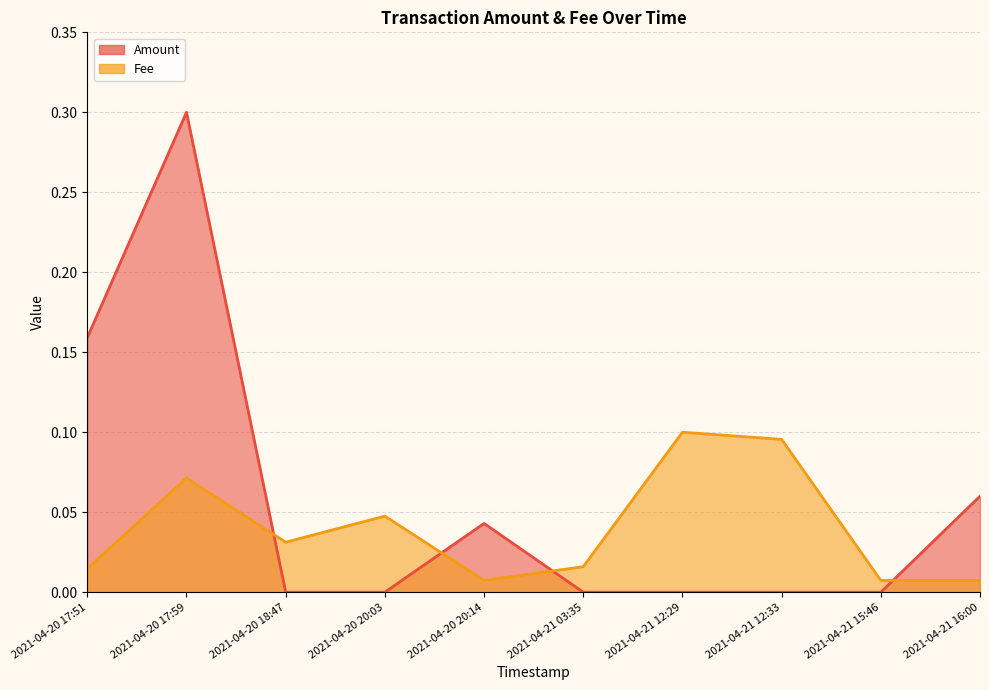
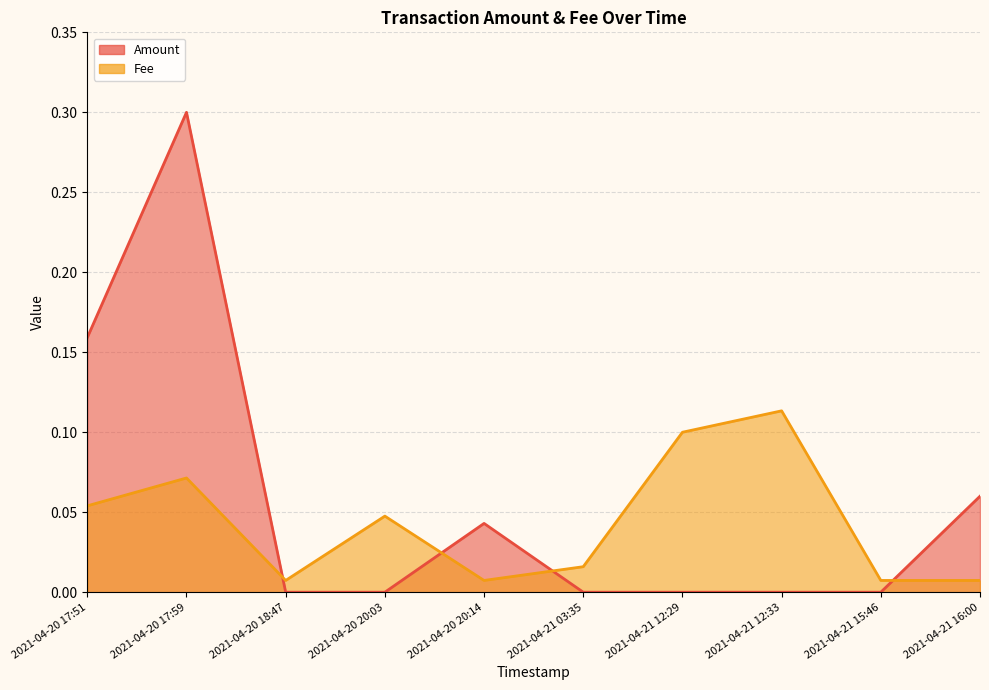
  {
    "Amount": {
      "2021-04-20 17:51": 0.159,
      "2021-04-20 17:59": 0.300,
      "2021-04-20 18:47": 0.000,
      "2021-04-20 20:03": 0.000,
      "2021-04-20 20:14": 0.043,
      "2021-04-21 03:35": 0.000,
      "2021-04-21 12:29": 0.000,
      "2021-04-21 12:33": 0.000,
      "2021-04-21 15:46": 0.000,
      "2021-04-21 16:00": 0.060
    },
    "Fee": {
-     "2021-04-20 17:51": 0.015,
+     "2021-04-20 17:51": 0.054,
      "2021-04-20 17:59": 0.071,
-     "2021-04-20 18:47": 0.031,
+     "2021-04-20 18:47": 0.007,
      "2021-04-20 20:03": 0.048,
      "2021-04-20 20:14": 0.007,
      "2021-04-21 03:35": 0.016,
      "2021-04-21 12:29": 0.100,
-     "2021-04-21 12:33": 0.096,
+     "2021-04-21 12:33": 0.113,
      "2021-04-21 15:46": 0.007,
      "2021-04-21 16:00": 0.007
    }
  }
